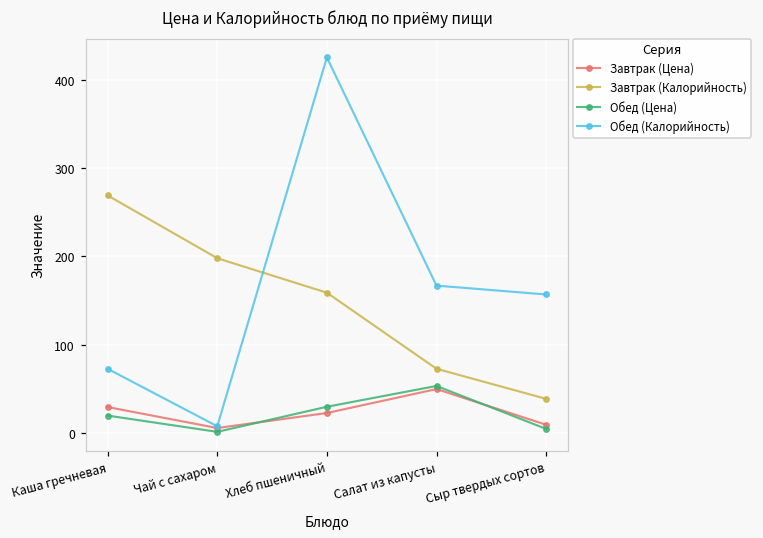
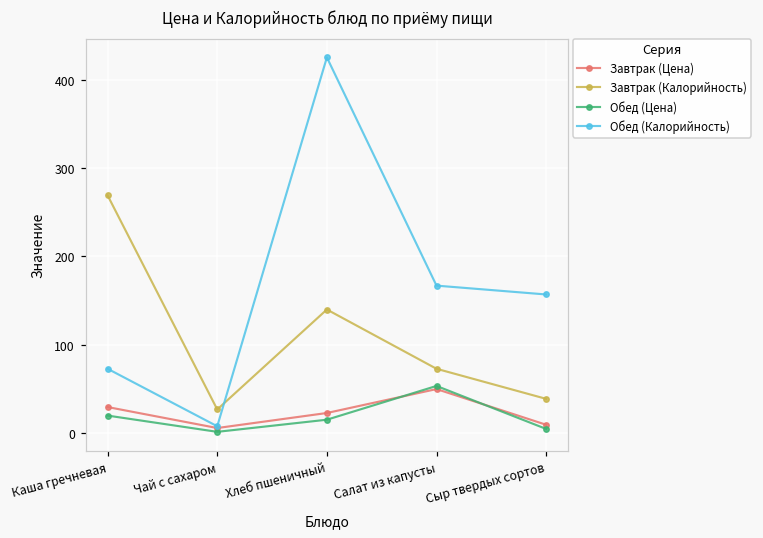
  {
    "Завтрак (Цена)": {
      "Каша гречневая": 30,
      "Хлеб пшеничный": 20,
      "Салат из капусты": 50,
      "Сыр твердых сортов": 10
    },
    "Завтрак (Калорийность)": {
      "Каша гречневая": 270,
-     "Чай с сахаром": 200,
-     "Хлеб пшеничный": 160,
+     "Чай с сахаром": 30,
+     "Хлеб пшеничный": 140,
      "Салат из капусты": 70,
      "Сыр твердых сортов": 40
    },
    "Обед (Цена)": {
      "Каша гречневая": 20,
      "Чай с сахаром": 0,
-     "Хлеб пшеничный": 30,
+     "Хлеб пшеничный": 20,
      "Салат из капусты": 50,
      "Сыр твердых сортов": 10
    },
    "Обед (Калорийность)": {
      "Каша гречневая": 70,
      "Хлеб пшеничный": 430,
      "Салат из капусты": 170,
      "Сыр твердых сортов": 160
    }
  }
